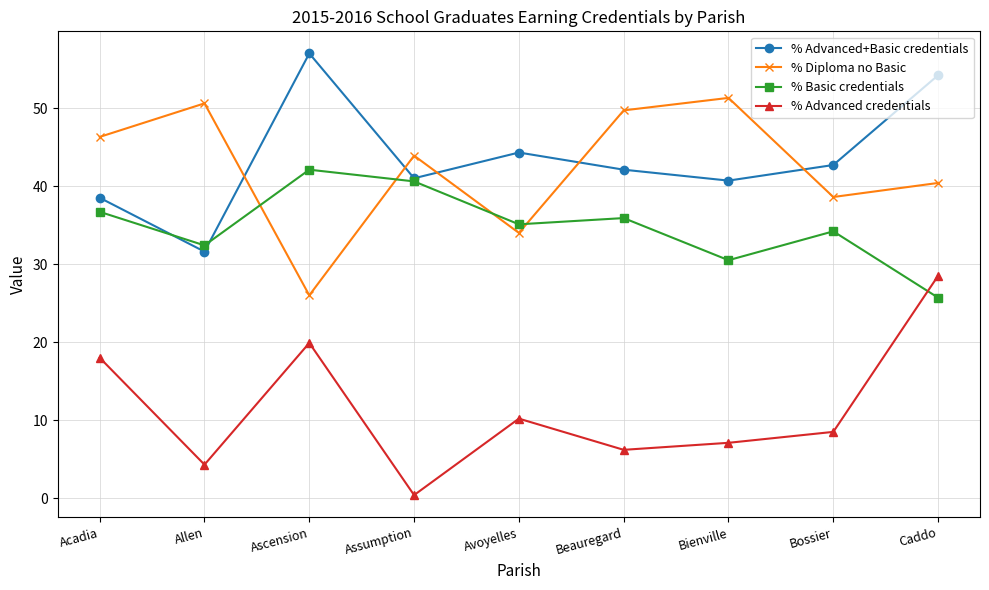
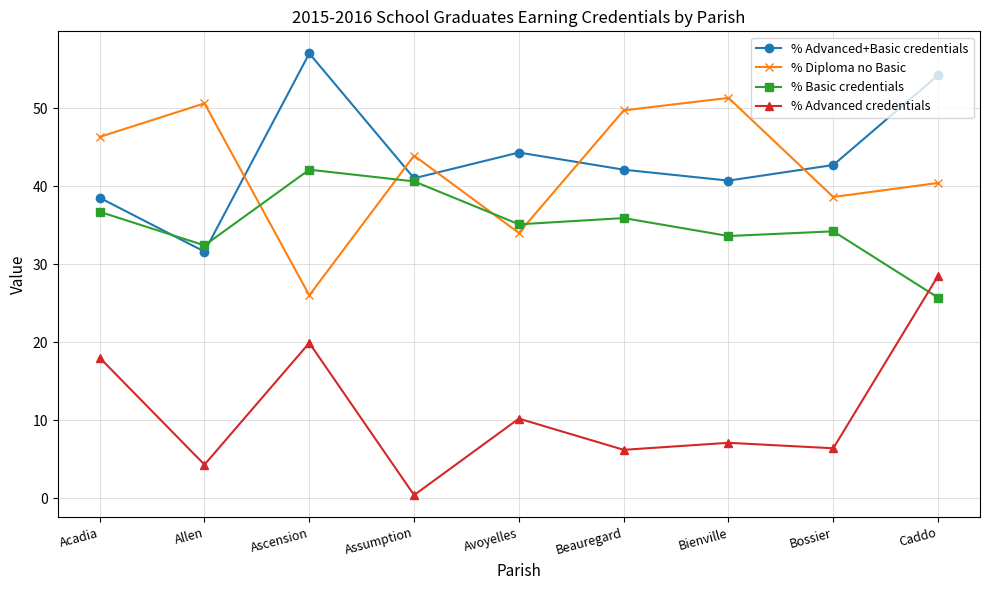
  {
    "% Advanced+Basic credentials": {
      "Acadia": 39,
      "Allen": 32,
      "Ascension": 57,
      "Assumption": 41,
      "Avoyelles": 44,
      "Beauregard": 42,
      "Bienville": 41,
      "Bossier": 43
    },
    "% Diploma no Basic": {
      "Acadia": 46,
      "Allen": 51,
      "Ascension": 26,
      "Assumption": 44,
      "Avoyelles": 34,
      "Beauregard": 50,
      "Bienville": 51,
      "Bossier": 39,
      "Caddo": 40
    },
    "% Basic credentials": {
      "Acadia": 37,
      "Allen": 32,
      "Ascension": 42,
      "Assumption": 41,
      "Avoyelles": 35,
      "Beauregard": 36,
-     "Bienville": 31,
+     "Bienville": 34,
      "Bossier": 34,
      "Caddo": 26
    },
    "% Advanced credentials": {
      "Acadia": 18,
      "Allen": 4,
      "Ascension": 20,
      "Assumption": 0,
      "Avoyelles": 10,
      "Beauregard": 6,
      "Bienville": 7,
-     "Bossier": 9,
+     "Bossier": 6,
      "Caddo": 29
    }
  }
